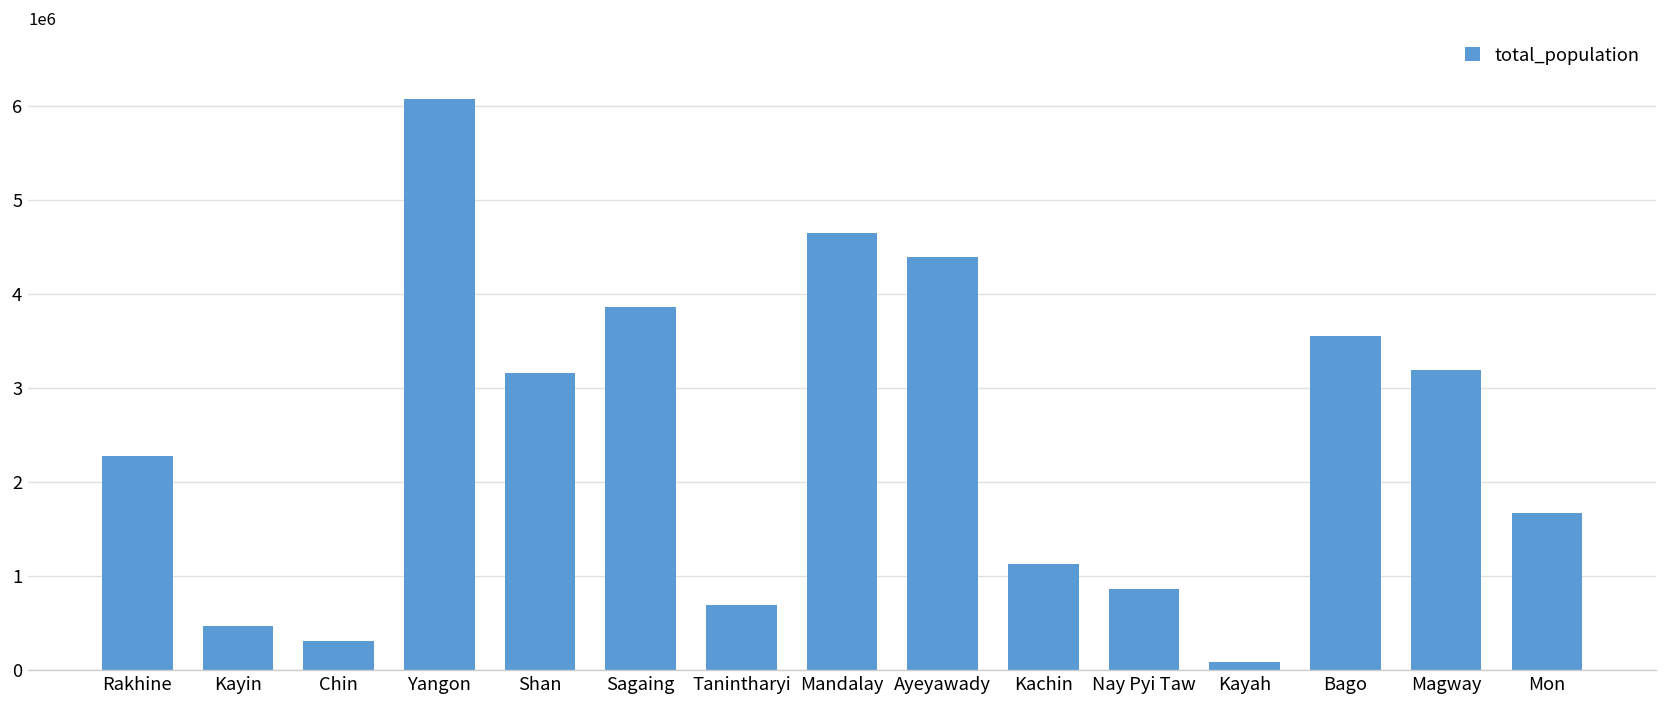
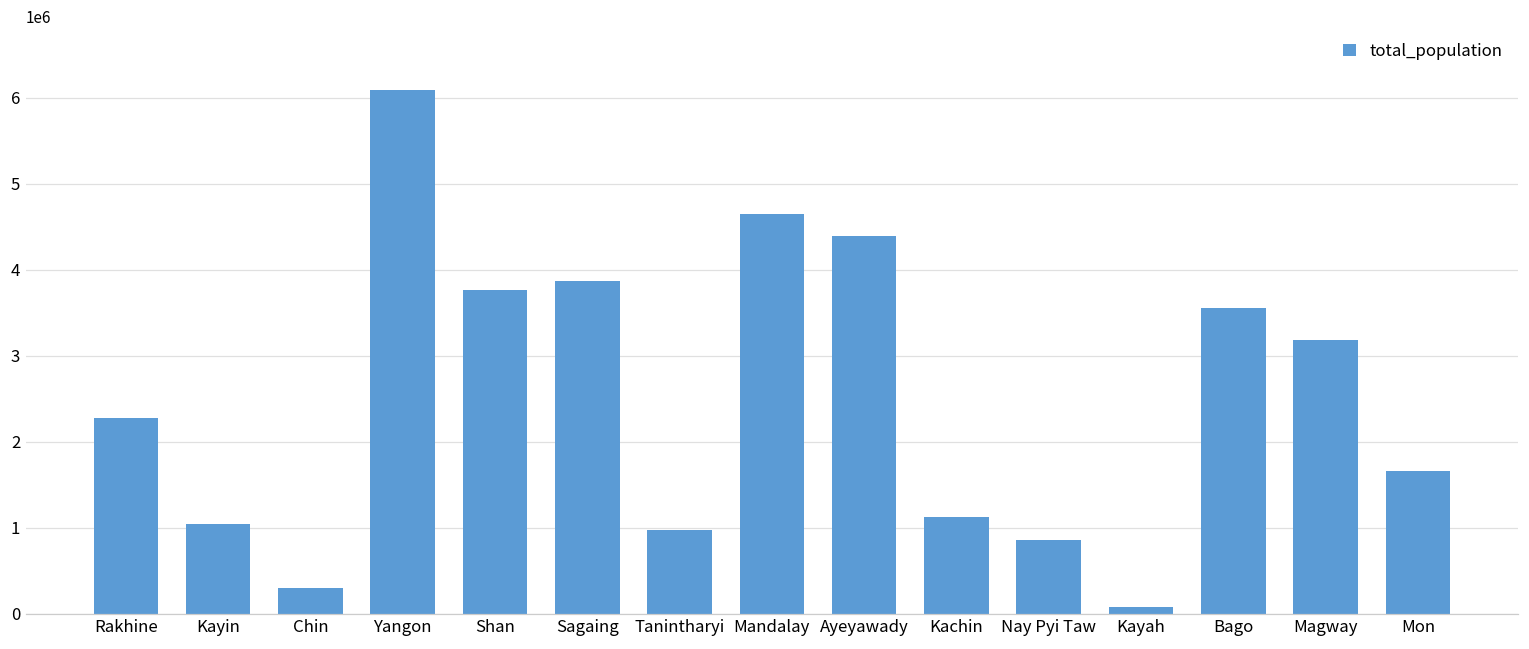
  {
    "Rakhine": 2300000,
-   "Kayin": 500000,
+   "Kayin": 1000000,
    "Chin": 300000,
    "Yangon": 6100000,
-   "Shan": 3200000,
+   "Shan": 3800000,
    "Sagaing": 3900000,
-   "Tanintharyi": 700000,
+   "Tanintharyi": 1000000,
    "Mandalay": 4600000,
    "Ayeyawady": 4400000,
    "Kachin": 1100000,
    "Nay Pyi Taw": 900000,
    "Kayah": 100000,
    "Bago": 3600000,
    "Magway": 3200000,
    "Mon": 1700000
  }
